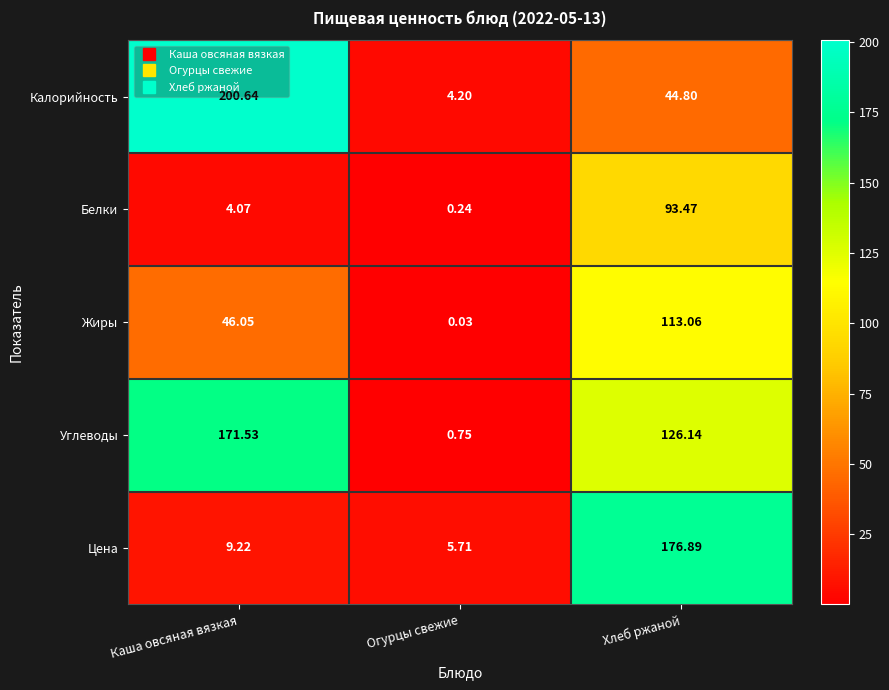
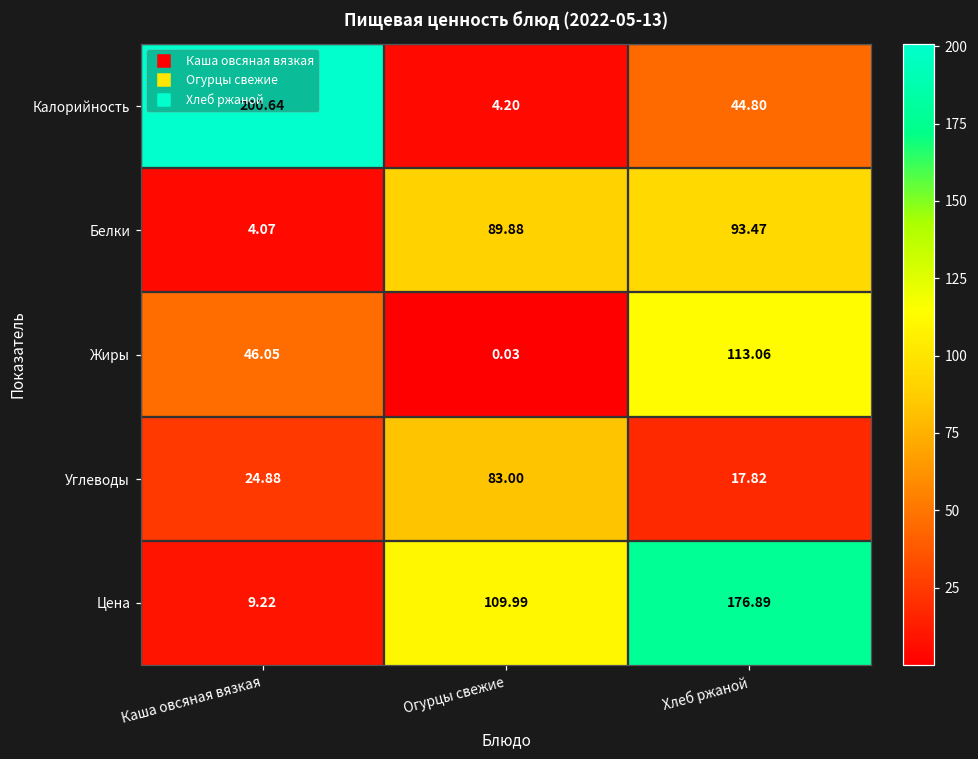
  {
    "Калорийность": {
      "Огурцы свежие": 4.20,
      "Хлеб ржаной": 44.80
    },
    "Белки": {
      "Каша овсяная вязкая": 4.07,
-     "Огурцы свежие": 0.24,
+     "Огурцы свежие": 89.88,
      "Хлеб ржаной": 93.47
    },
    "Жиры": {
      "Каша овсяная вязкая": 46.05,
      "Огурцы свежие": 0.03,
      "Хлеб ржаной": 113.06
    },
    "Углеводы": {
-     "Каша овсяная вязкая": 171.53,
-     "Огурцы свежие": 0.75,
-     "Хлеб ржаной": 126.14
+     "Каша овсяная вязкая": 24.88,
+     "Огурцы свежие": 83.00,
+     "Хлеб ржаной": 17.82
    },
    "Цена": {
      "Каша овсяная вязкая": 9.22,
-     "Огурцы свежие": 5.71,
+     "Огурцы свежие": 109.99,
      "Хлеб ржаной": 176.89
    }
  }
